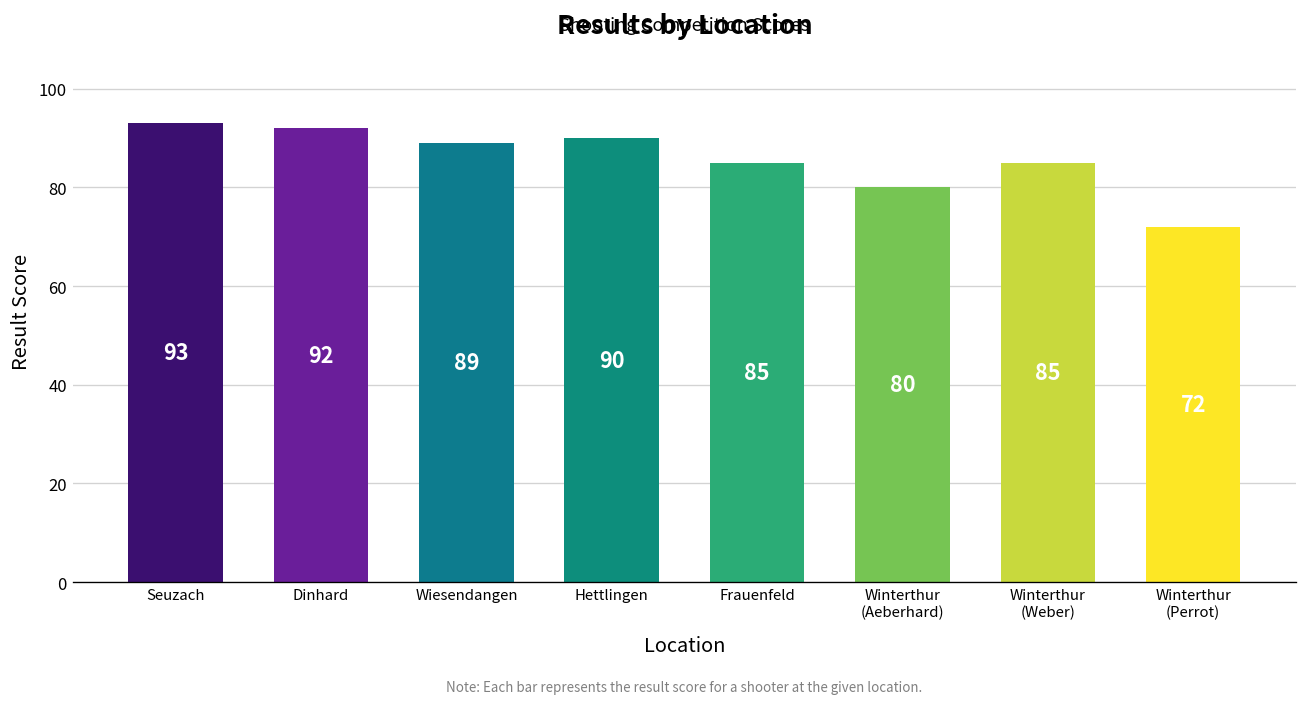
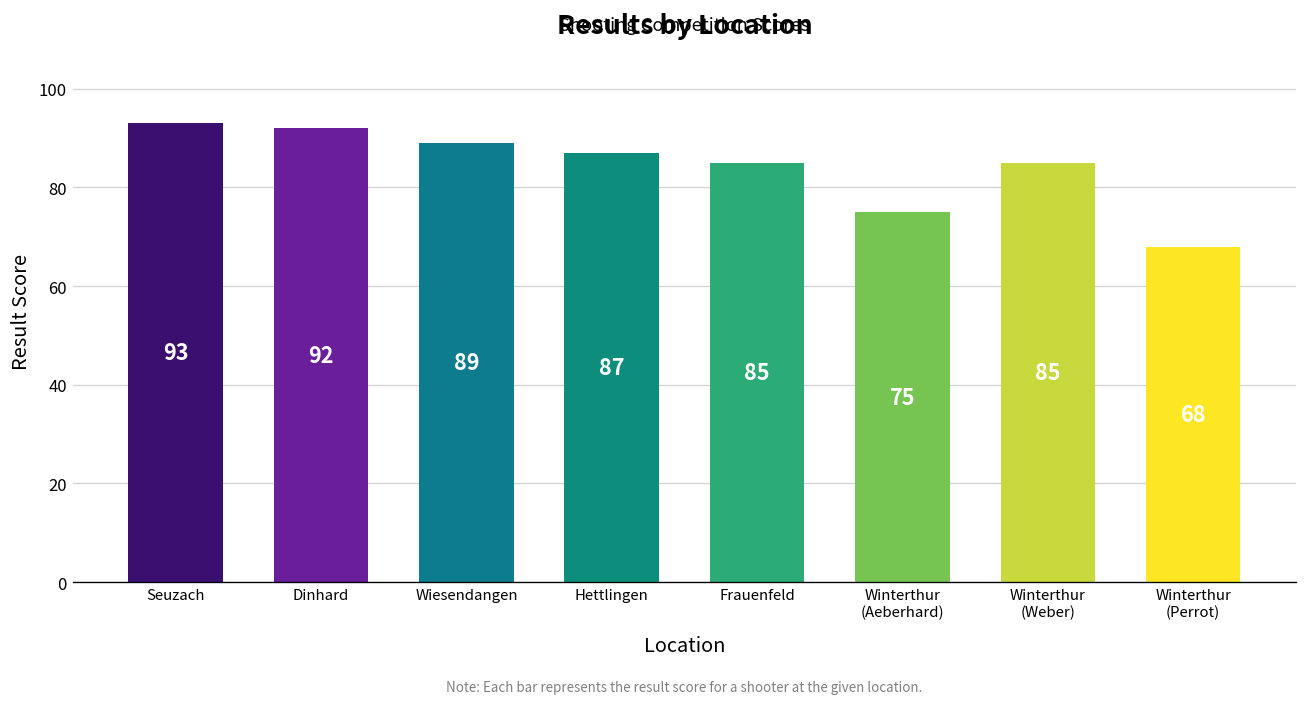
  {
    "Seuzach": 93,
    "Dinhard": 92,
    "Wiesendangen": 89,
-   "Hettlingen": 90,
+   "Hettlingen": 87,
    "Frauenfeld": 85,
-   "Winterthur (Aeberhard)": 80,
+   "Winterthur (Aeberhard)": 75,
    "Winterthur (Weber)": 85,
-   "Winterthur (Perrot)": 72
+   "Winterthur (Perrot)": 68
  }
